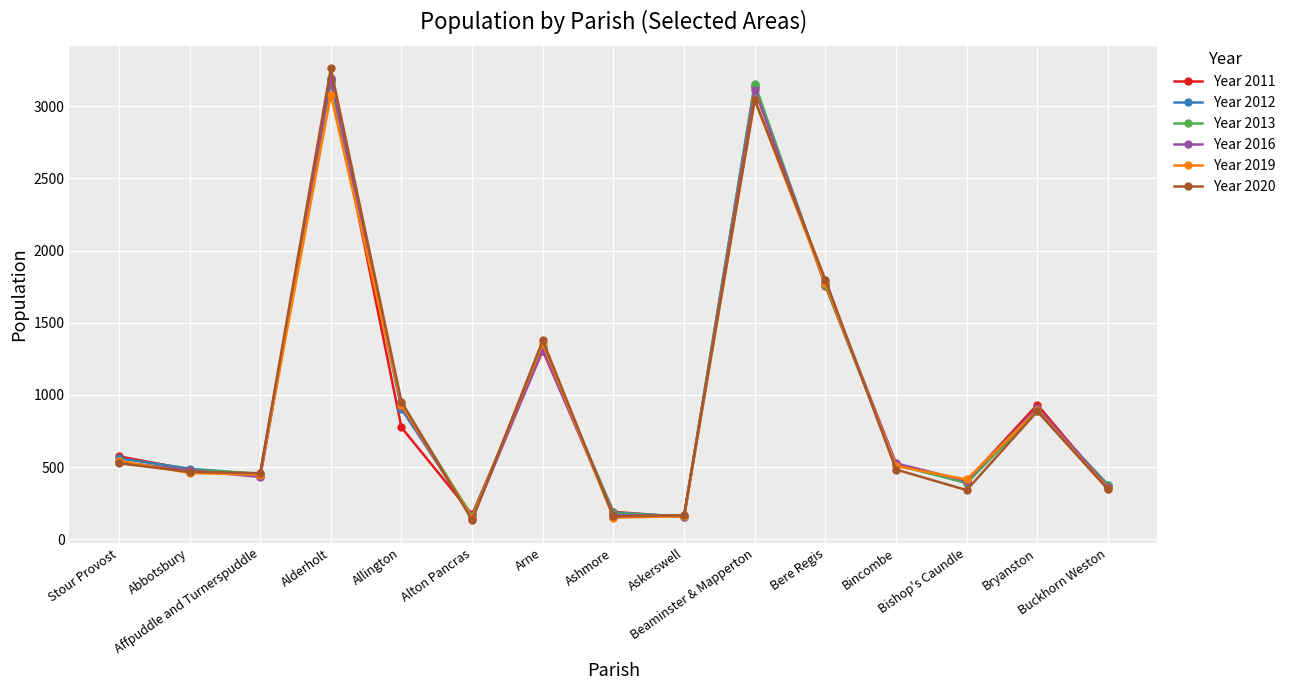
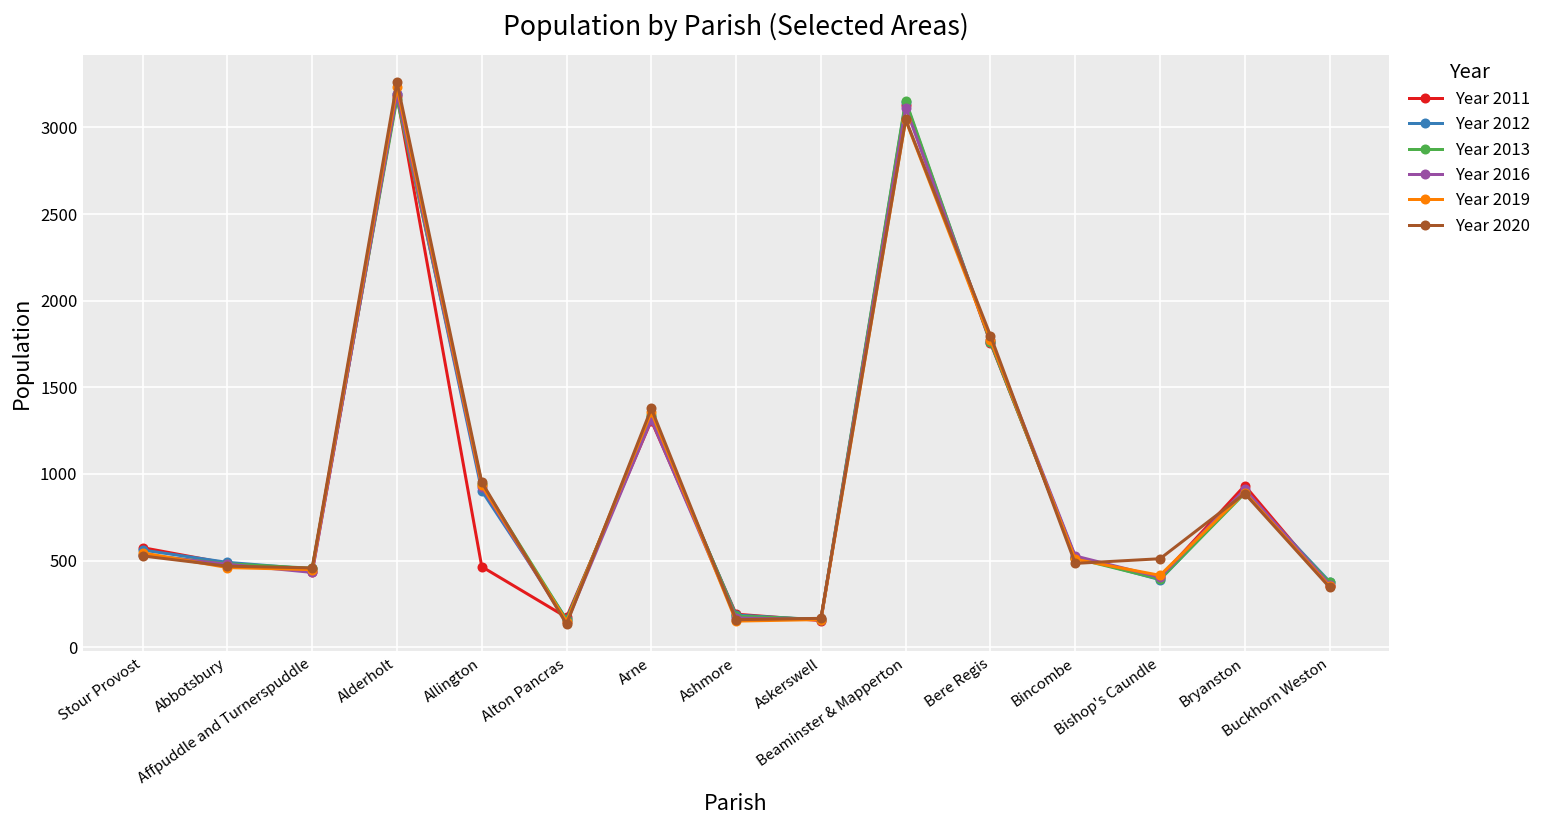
  {
    "Year 2011": {
-     "Allington": 780,
+     "Allington": 470,
      "Bryanston": 930
    },
    "Year 2012": {
      "Allington": 900
    },
    "Year 2013": {
      "Alderholt": 3170
    },
    "Year 2019": {
-     "Alderholt": 3080,
+     "Alderholt": 3230,
      "Arne": 1360
    },
    "Year 2020": {
      "Alderholt": 3260,
      "Arne": 1380,
      "Bere Regis": 1800,
      "Bincombe": 480,
-     "Bishop's Caundle": 340
+     "Bishop's Caundle": 510
    }
  }
